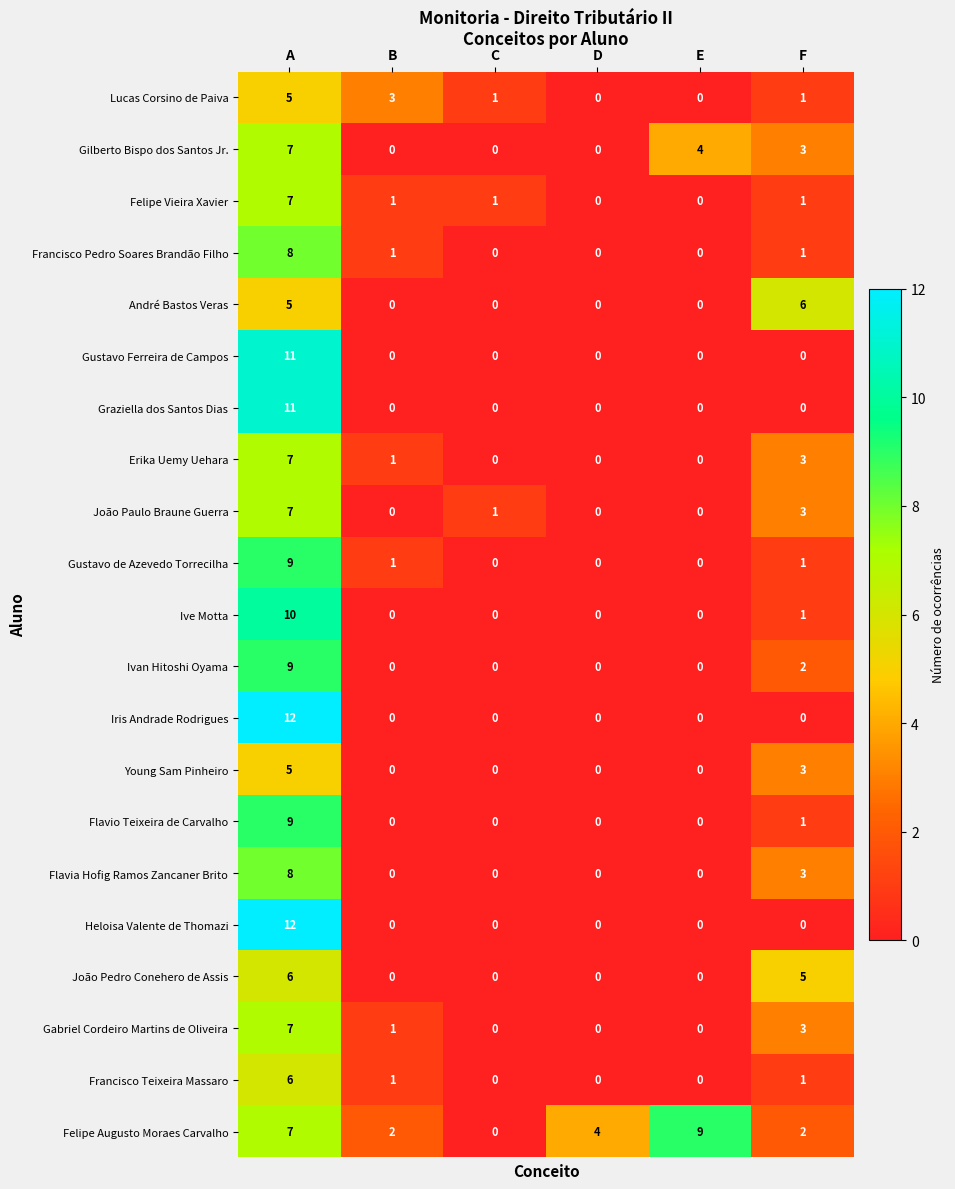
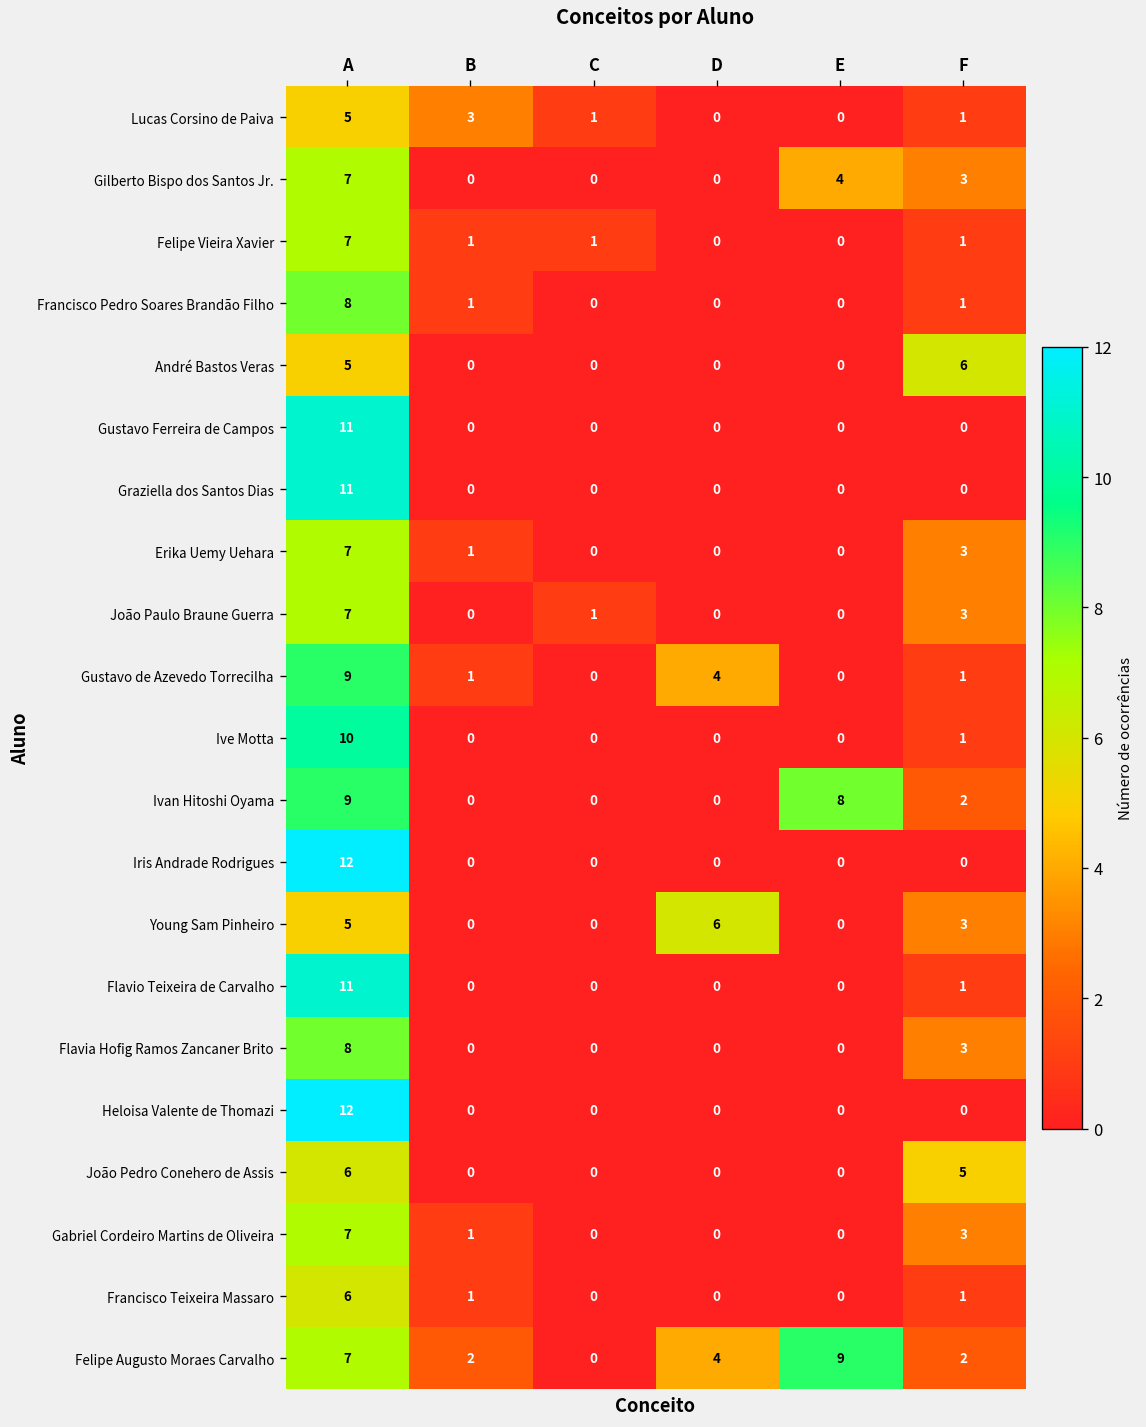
  {
    "Lucas Corsino de Paiva": {
      "A": 5,
      "B": 3,
      "C": 1,
      "D": 0,
      "E": 0,
      "F": 1
    },
    "Gilberto Bispo dos Santos Jr.": {
      "A": 7,
      "B": 0,
      "C": 0,
      "D": 0,
      "E": 4,
      "F": 3
    },
    "Felipe Vieira Xavier": {
      "A": 7,
      "B": 1,
      "C": 1,
      "D": 0,
      "E": 0,
      "F": 1
    },
    "Francisco Pedro Soares Brandão Filho": {
      "A": 8,
      "B": 1,
      "C": 0,
      "D": 0,
      "E": 0,
      "F": 1
    },
    "André Bastos Veras": {
      "A": 5,
      "B": 0,
      "C": 0,
      "D": 0,
      "E": 0,
      "F": 6
    },
    "Gustavo Ferreira de Campos": {
      "A": 11,
      "B": 0,
      "C": 0,
      "D": 0,
      "E": 0,
      "F": 0
    },
    "Graziella dos Santos Dias": {
      "A": 11,
      "B": 0,
      "C": 0,
      "D": 0,
      "E": 0,
      "F": 0
    },
    "Erika Uemy Uehara": {
      "A": 7,
      "B": 1,
      "C": 0,
      "D": 0,
      "E": 0,
      "F": 3
    },
    "João Paulo Braune Guerra": {
      "A": 7,
      "B": 0,
      "C": 1,
      "D": 0,
      "E": 0,
      "F": 3
    },
    "Gustavo de Azevedo Torrecilha": {
      "A": 9,
      "B": 1,
      "C": 0,
-     "D": 0,
+     "D": 4,
      "E": 0,
      "F": 1
    },
    "Ive Motta": {
      "A": 10,
      "B": 0,
      "C": 0,
      "D": 0,
      "E": 0,
      "F": 1
    },
    "Ivan Hitoshi Oyama": {
      "A": 9,
      "B": 0,
      "C": 0,
      "D": 0,
-     "E": 0,
+     "E": 8,
      "F": 2
    },
    "Iris Andrade Rodrigues": {
      "A": 12,
      "B": 0,
      "C": 0,
      "D": 0,
      "E": 0,
      "F": 0
    },
    "Young Sam Pinheiro": {
      "A": 5,
      "B": 0,
      "C": 0,
-     "D": 0,
+     "D": 6,
      "E": 0,
      "F": 3
    },
    "Flavio Teixeira de Carvalho": {
-     "A": 9,
+     "A": 11,
      "B": 0,
      "C": 0,
      "D": 0,
      "E": 0,
      "F": 1
    },
    "Flavia Hofig Ramos Zancaner Brito": {
      "A": 8,
      "B": 0,
      "C": 0,
      "D": 0,
      "E": 0,
      "F": 3
    },
    "Heloisa Valente de Thomazi": {
      "A": 12,
      "B": 0,
      "C": 0,
      "D": 0,
      "E": 0,
      "F": 0
    },
    "João Pedro Conehero de Assis": {
      "A": 6,
      "B": 0,
      "C": 0,
      "D": 0,
      "E": 0,
      "F": 5
    },
    "Gabriel Cordeiro Martins de Oliveira": {
      "A": 7,
      "B": 1,
      "C": 0,
      "D": 0,
      "E": 0,
      "F": 3
    },
    "Francisco Teixeira Massaro": {
      "A": 6,
      "B": 1,
      "C": 0,
      "D": 0,
      "E": 0,
      "F": 1
    },
    "Felipe Augusto Moraes Carvalho": {
      "A": 7,
      "B": 2,
      "C": 0,
      "D": 4,
      "E": 9,
      "F": 2
    }
  }
